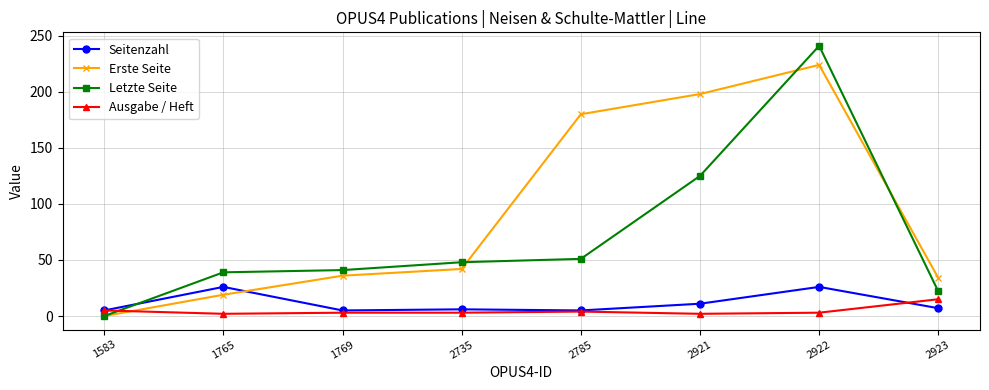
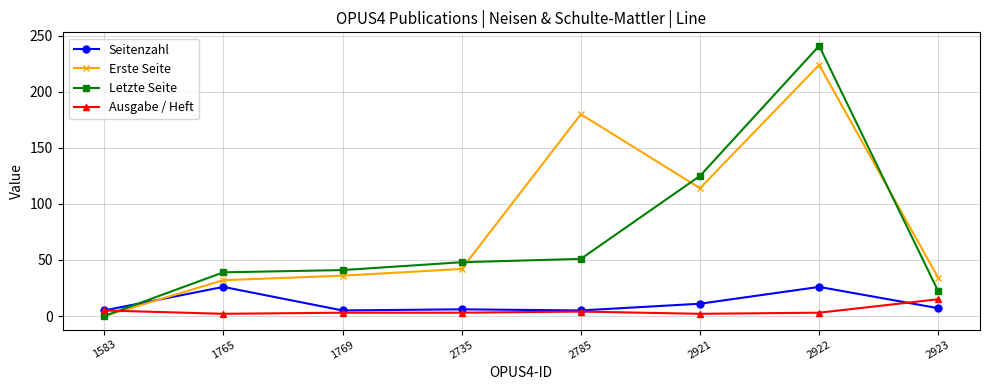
  {
    "Seitenzahl": {
      "1765": 26,
      "2735": 6,
      "2921": 11,
      "2922": 26,
      "2923": 7
    },
    "Erste Seite": {
-     "1765": 19,
+     "1765": 32,
      "1769": 36,
      "2735": 42,
      "2785": 180,
-     "2921": 198,
+     "2921": 114,
      "2922": 224,
      "2923": 34
    },
    "Letzte Seite": {
      "1765": 39,
      "1769": 41,
      "2735": 48,
      "2785": 51,
      "2921": 125,
      "2922": 241,
      "2923": 22
    },
    "Ausgabe / Heft": {
      "1765": 2,
      "2735": 3,
      "2921": 2,
      "2922": 3,
      "2923": 15
    }
  }
